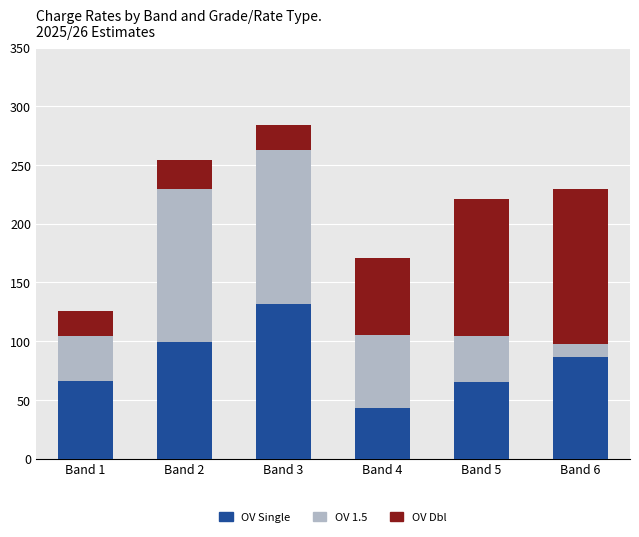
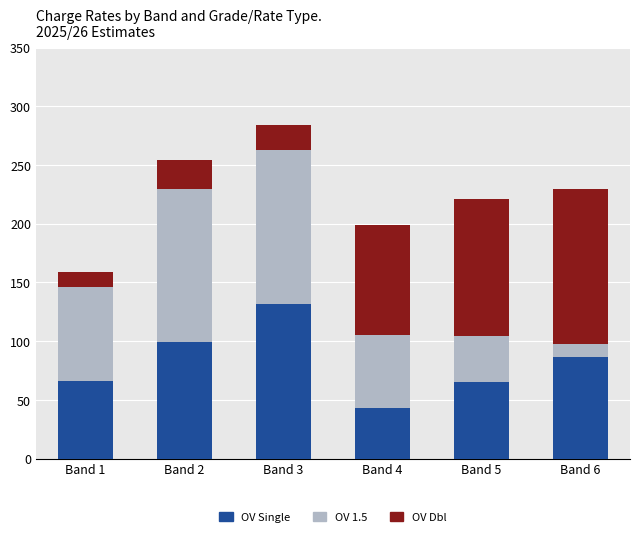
  {
    "OV Single": {
      "Band 1": 66,
      "Band 2": 99,
      "Band 3": 132,
      "Band 4": 43,
      "Band 5": 65,
      "Band 6": 86
    },
    "OV 1.5": {
-     "Band 1": 38,
+     "Band 1": 80,
      "Band 2": 131,
      "Band 3": 131,
      "Band 4": 62,
      "Band 5": 40,
      "Band 6": 11
    },
    "OV Dbl": {
-     "Band 1": 21,
+     "Band 1": 13,
      "Band 2": 25,
      "Band 3": 21,
-     "Band 4": 66,
+     "Band 4": 94,
      "Band 5": 117,
      "Band 6": 132
    }
  }
